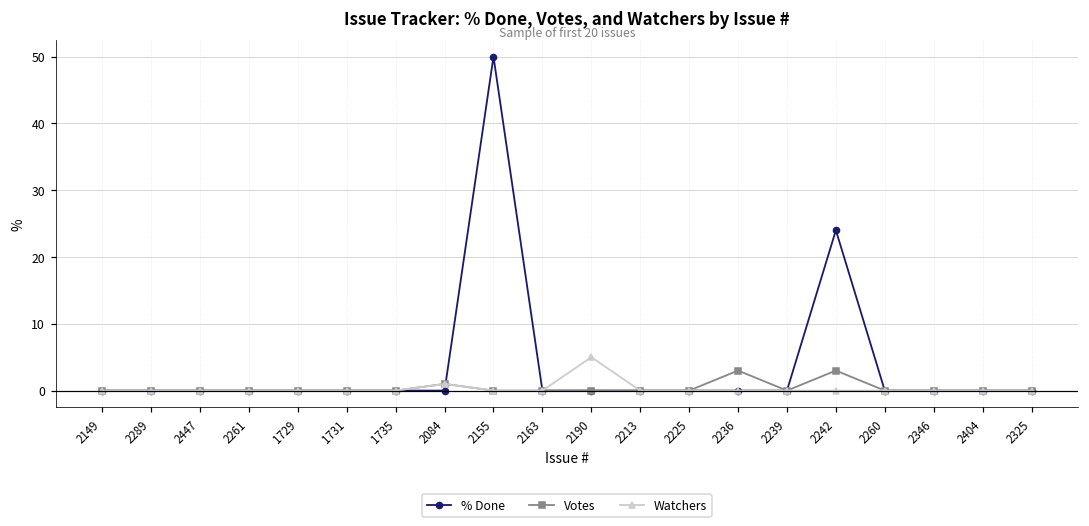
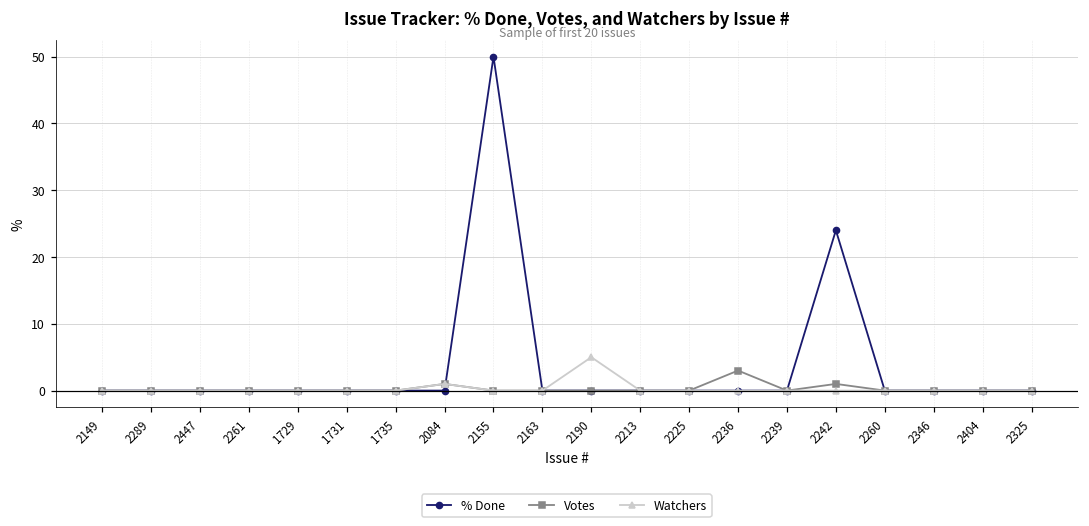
  {
    "% Done": {
      "2084": 0,
      "2242": 24
    },
    "Votes": {
      "2236": 3,
-     "2242": 3
+     "2242": 1
    },
    "Watchers": {
      "2190": 5,
      "2242": 0
    }
  }
